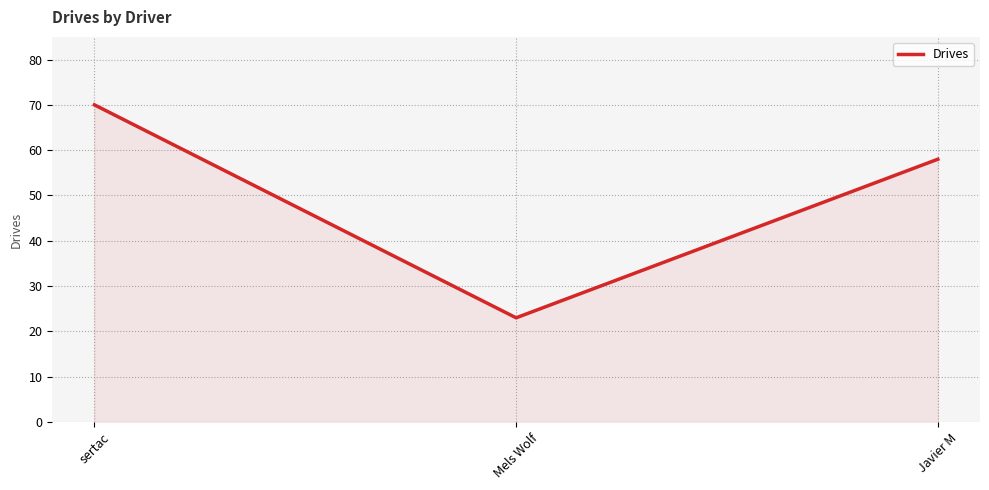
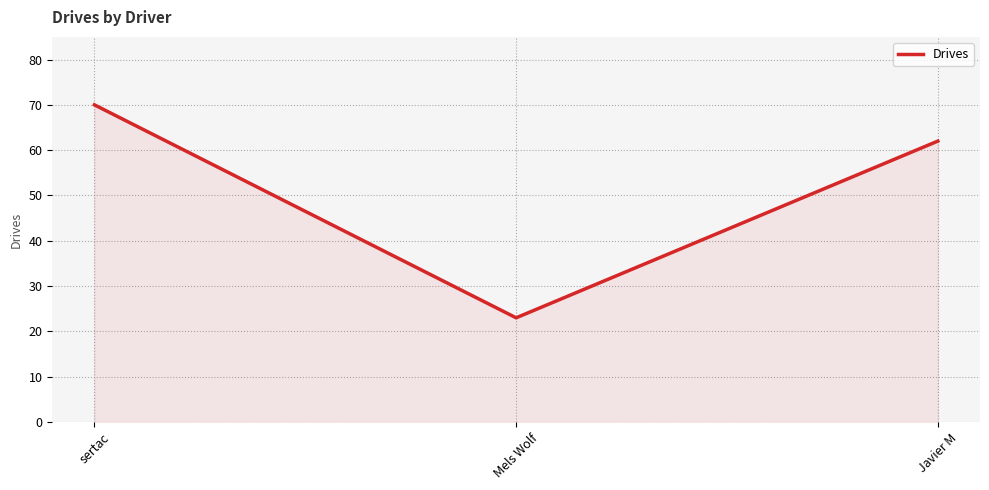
  {
    "sertac": 70,
    "Mels Wolf": 23,
-   "Javier M": 58
+   "Javier M": 62
  }
